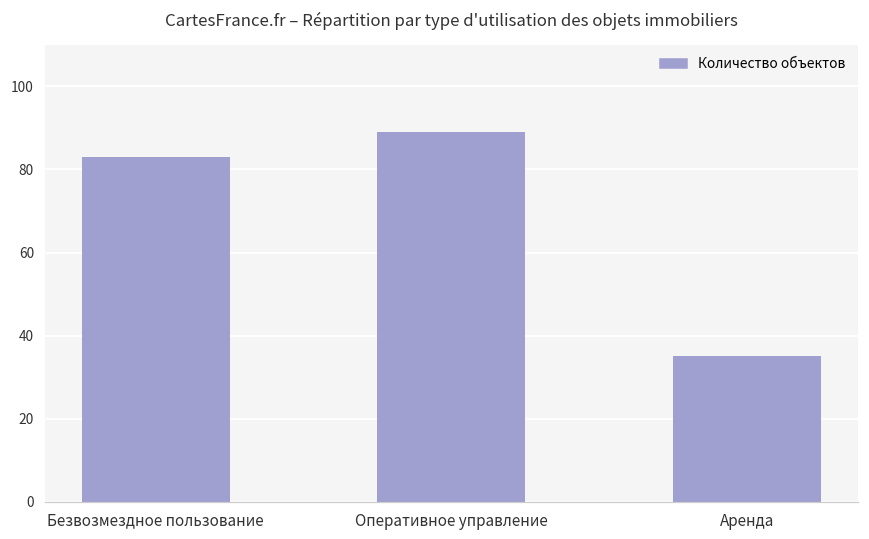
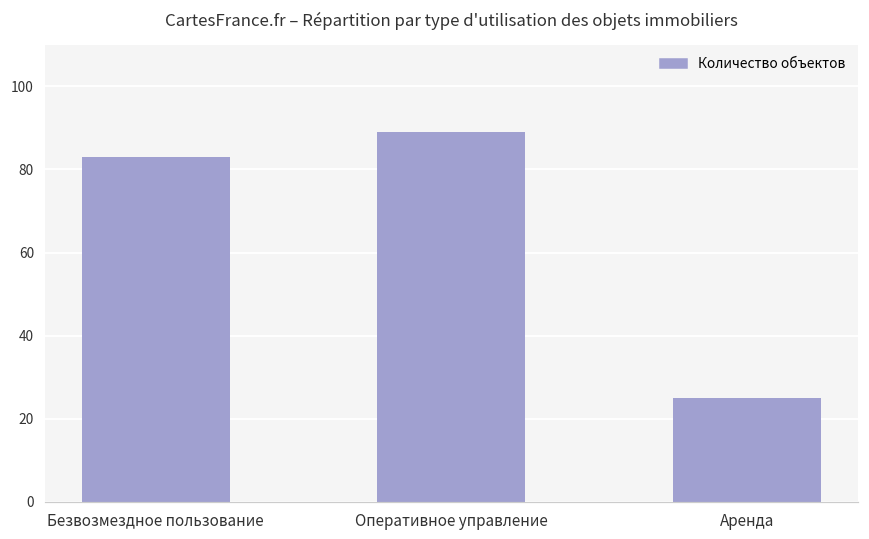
  {
    "Безвозмездное пользование": 83,
    "Оперативное управление": 89,
-   "Аренда": 35
+   "Аренда": 25
  }
